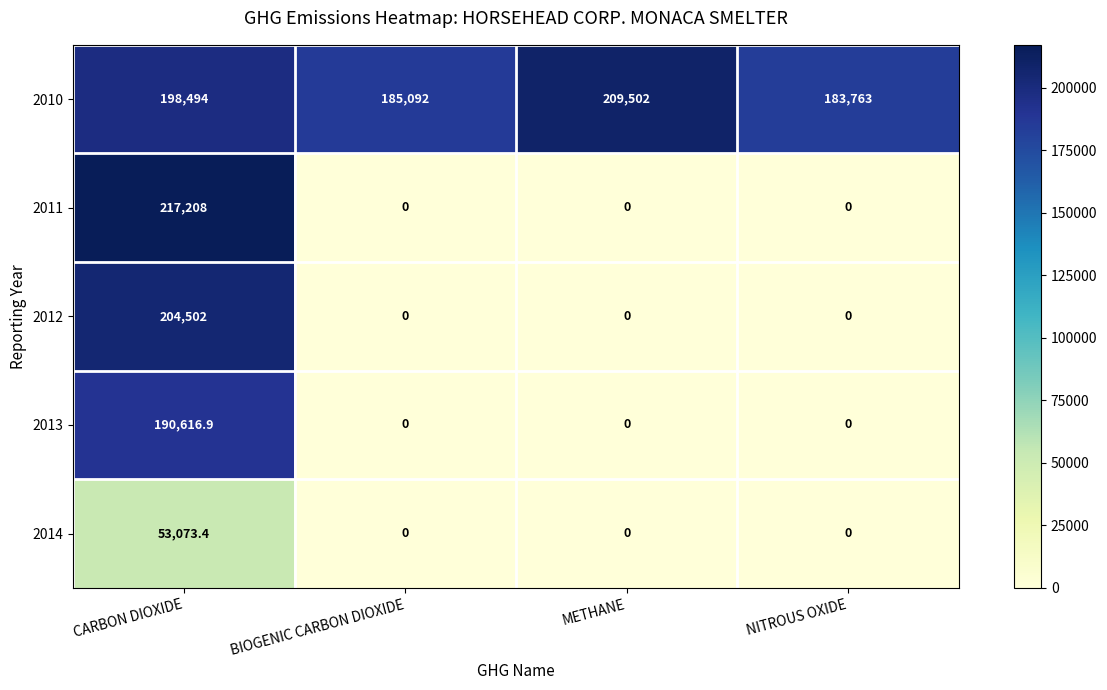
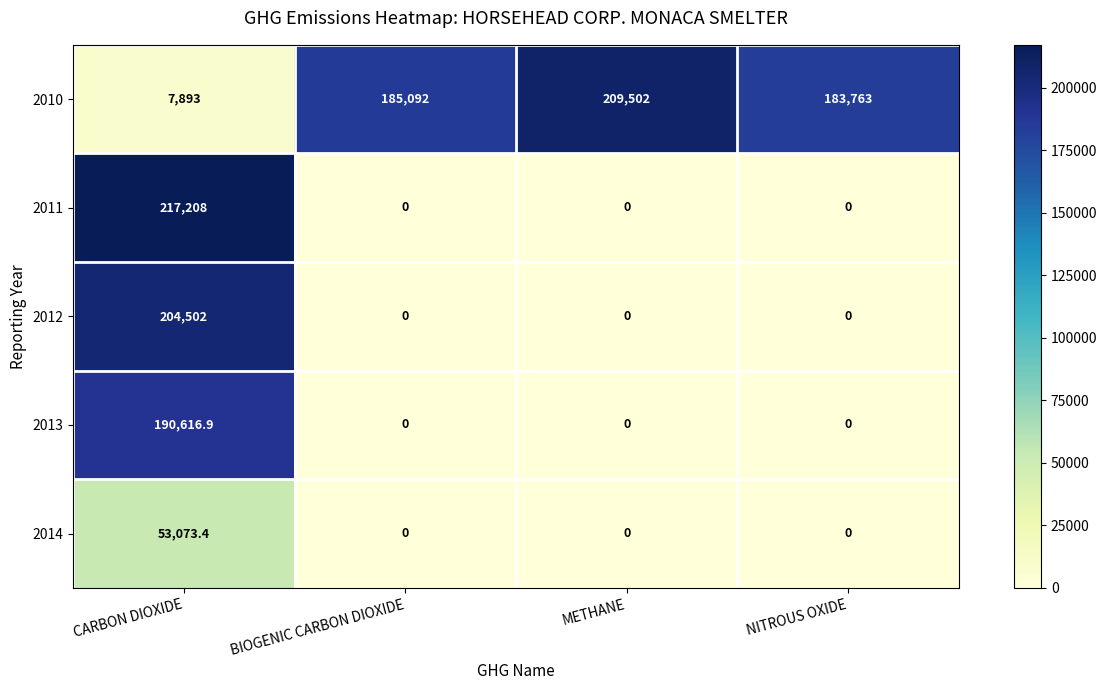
  {
    "2010": {
-     "CARBON DIOXIDE": "198,494",
+     "CARBON DIOXIDE": "7,893",
      "BIOGENIC CARBON DIOXIDE": "185,092",
      "METHANE": "209,502",
      "NITROUS OXIDE": "183,763"
    },
    "2011": {
      "CARBON DIOXIDE": "217,208",
      "BIOGENIC CARBON DIOXIDE": "0",
      "METHANE": "0",
      "NITROUS OXIDE": "0"
    },
    "2012": {
      "CARBON DIOXIDE": "204,502",
      "BIOGENIC CARBON DIOXIDE": "0",
      "METHANE": "0",
      "NITROUS OXIDE": "0"
    },
    "2013": {
      "CARBON DIOXIDE": "190,616.9",
      "BIOGENIC CARBON DIOXIDE": "0",
      "METHANE": "0",
      "NITROUS OXIDE": "0"
    },
    "2014": {
      "CARBON DIOXIDE": "53,073.4",
      "BIOGENIC CARBON DIOXIDE": "0",
      "METHANE": "0",
      "NITROUS OXIDE": "0"
    }
  }
